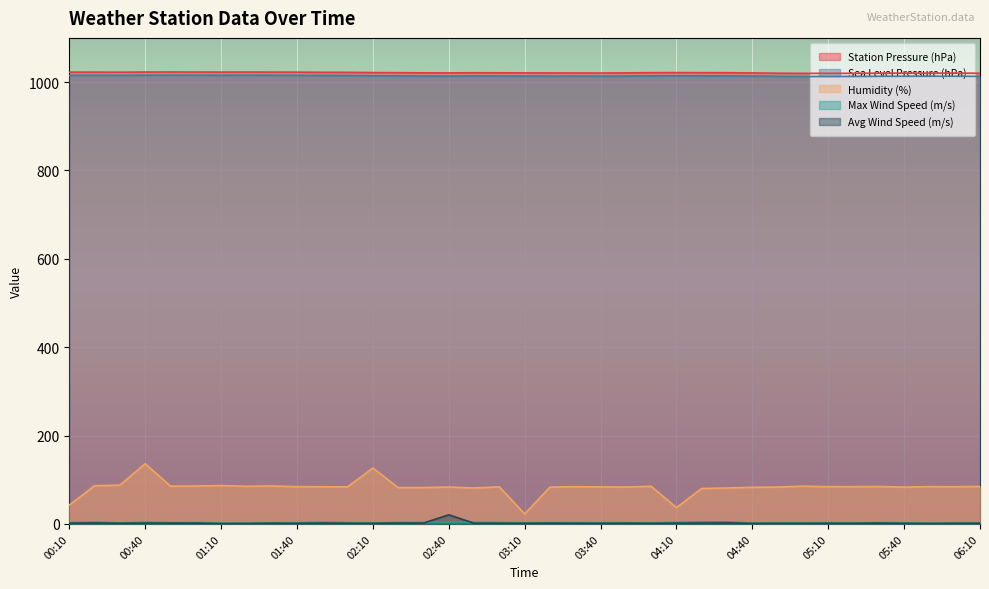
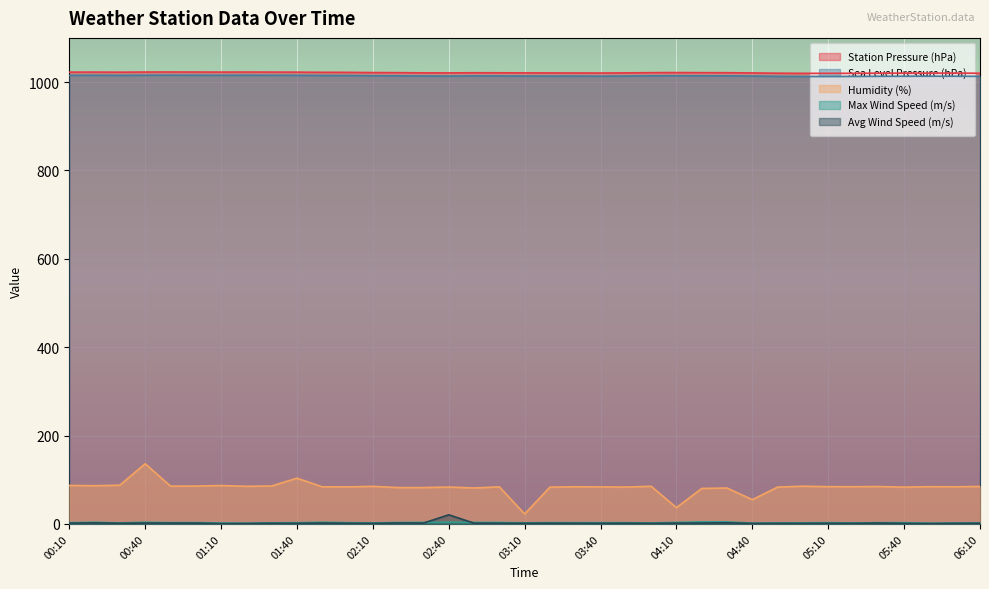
  {
    "Station Pressure (hPa)": {
      "00:10": 1020,
      "00:40": 1020,
      "01:10": 1020,
      "01:40": 1020,
      "02:10": 1020,
      "02:40": 1020,
      "03:10": 1020,
      "03:40": 1020,
      "04:10": 1020,
      "04:40": 1020,
      "06:10": 1020
    },
    "Humidity (%)": {
-     "00:10": 40,
+     "00:10": 90,
      "00:40": 140,
      "01:10": 90,
-     "01:40": 80,
-     "02:10": 130,
+     "01:40": 100,
+     "02:10": 90,
      "02:40": 80,
      "03:10": 20,
      "03:40": 80,
      "04:10": 40,
-     "04:40": 80,
+     "04:40": 50,
      "05:10": 80,
      "05:40": 80,
      "06:10": 80
    },
    "Avg Wind Speed (m/s)": {
      "02:40": 20
    }
  }
